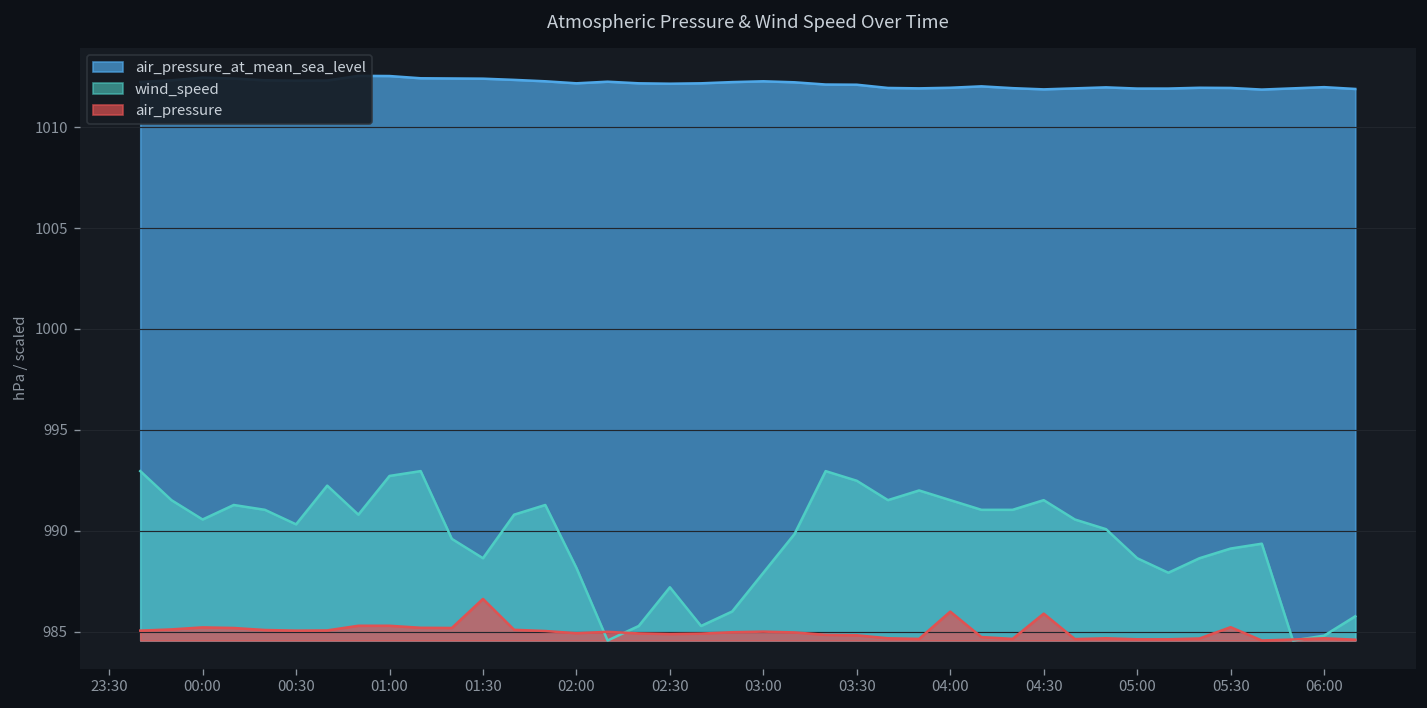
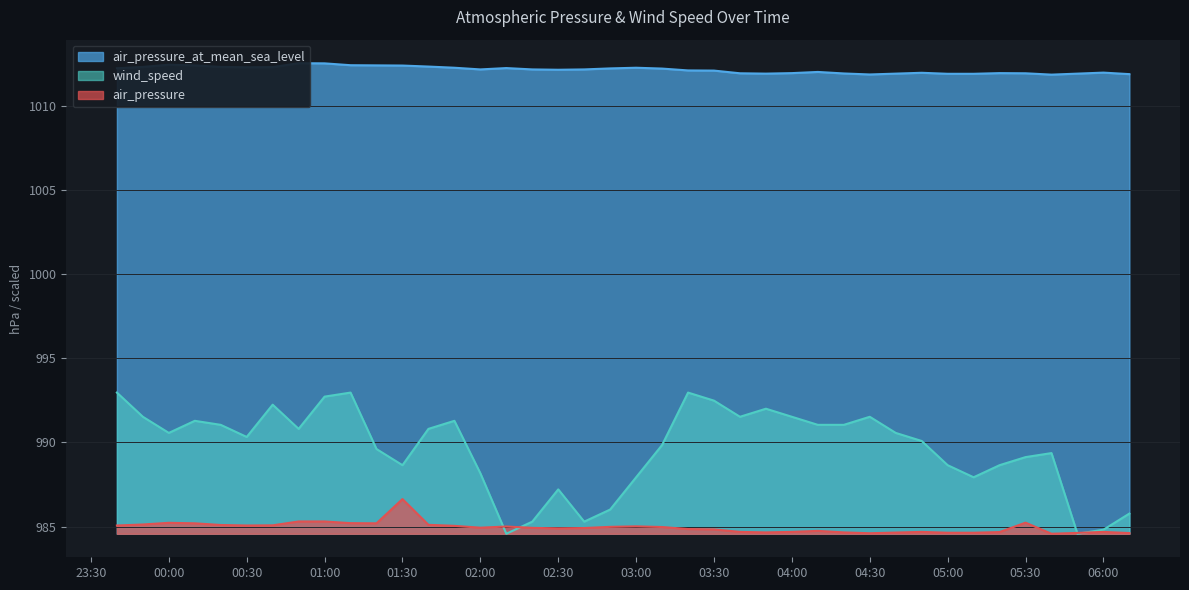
  {
    "air_pressure": {
      "00:00": 985.2,
      "00:30": 985.1,
      "01:00": 985.3,
      "01:30": 986.6,
      "02:00": 984.9,
      "02:30": 984.9,
      "03:00": 985.0,
      "03:30": 984.8,
-     "04:00": 986.0,
-     "04:30": 985.9,
+     "04:00": 984.7,
+     "04:30": 984.6,
      "05:00": 984.6,
      "05:30": 985.2
    }
  }
